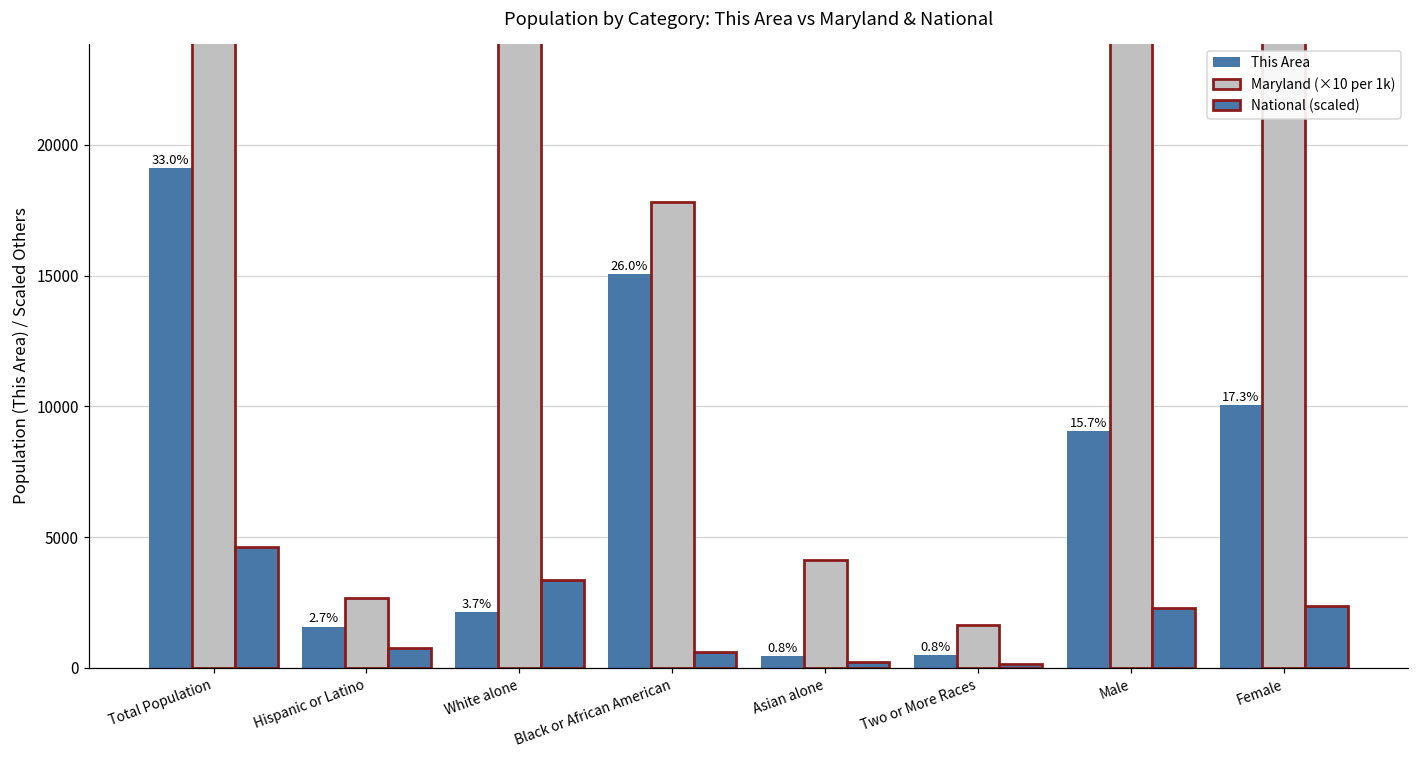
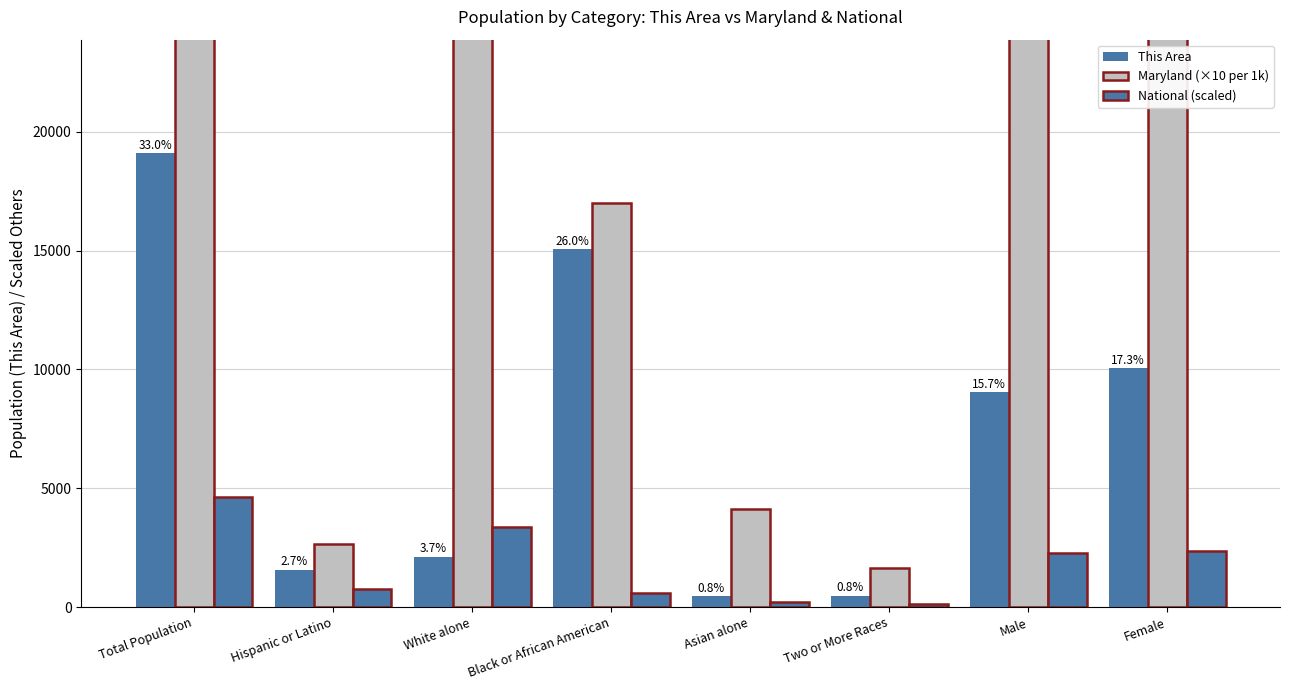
  {
    "Maryland (×10 per 1k)": {
      "Hispanic or Latino": 2700,
-     "Black or African American": 17800,
+     "Black or African American": 17000,
      "Asian alone": 4100,
      "Two or More Races": 1600
    }
  }
